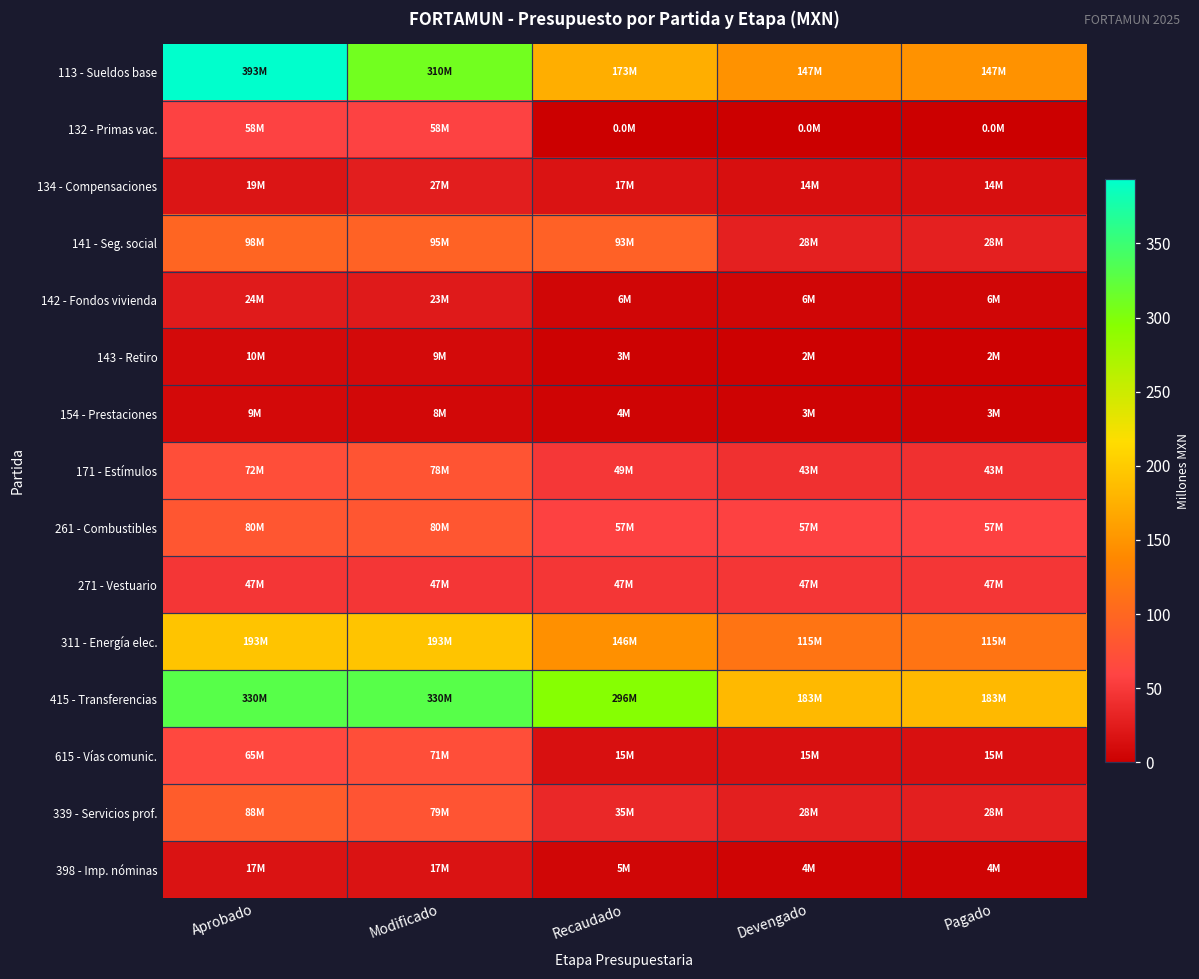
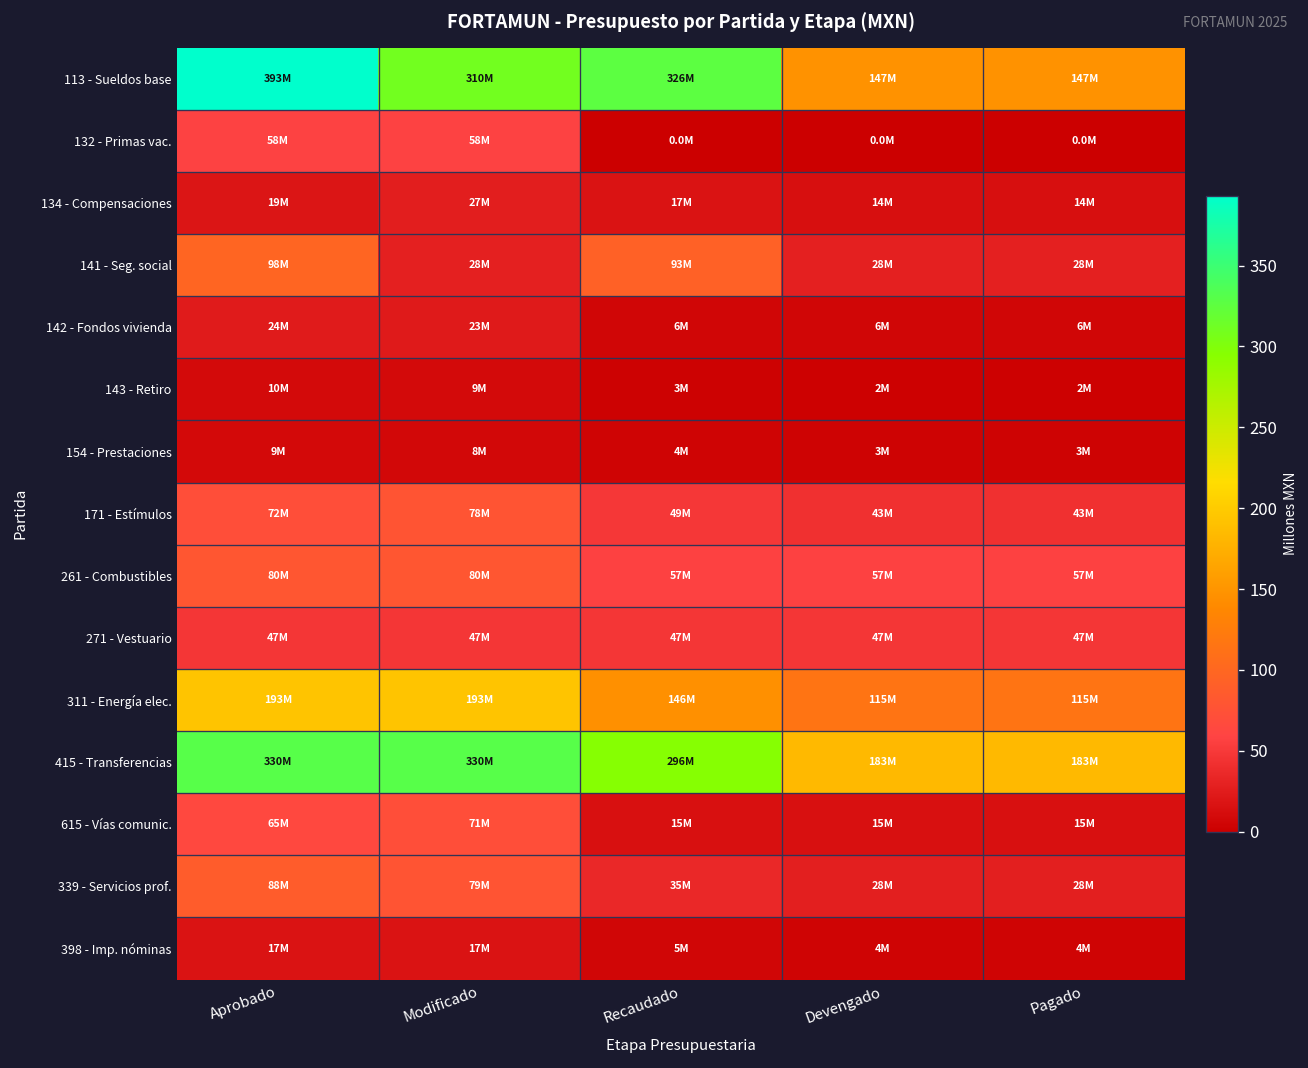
  {
    "113 - Sueldos base": {
      "Aprobado": "393M",
      "Modificado": "310M",
-     "Recaudado": "173M",
+     "Recaudado": "326M",
      "Devengado": "147M",
      "Pagado": "147M"
    },
    "132 - Primas vac.": {
      "Aprobado": "58M",
      "Modificado": "58M",
      "Recaudado": "0.0M",
      "Devengado": "0.0M",
      "Pagado": "0.0M"
    },
    "134 - Compensaciones": {
      "Aprobado": "19M",
      "Modificado": "27M",
      "Recaudado": "17M",
      "Devengado": "14M",
      "Pagado": "14M"
    },
    "141 - Seg. social": {
      "Aprobado": "98M",
-     "Modificado": "95M",
+     "Modificado": "28M",
      "Recaudado": "93M",
      "Devengado": "28M",
      "Pagado": "28M"
    },
    "142 - Fondos vivienda": {
      "Aprobado": "24M",
      "Modificado": "23M",
      "Recaudado": "6M",
      "Devengado": "6M",
      "Pagado": "6M"
    },
    "143 - Retiro": {
      "Aprobado": "10M",
      "Modificado": "9M",
      "Recaudado": "3M",
      "Devengado": "2M",
      "Pagado": "2M"
    },
    "154 - Prestaciones": {
      "Aprobado": "9M",
      "Modificado": "8M",
      "Recaudado": "4M",
      "Devengado": "3M",
      "Pagado": "3M"
    },
    "171 - Estímulos": {
      "Aprobado": "72M",
      "Modificado": "78M",
      "Recaudado": "49M",
      "Devengado": "43M",
      "Pagado": "43M"
    },
    "261 - Combustibles": {
      "Aprobado": "80M",
      "Modificado": "80M",
      "Recaudado": "57M",
      "Devengado": "57M",
      "Pagado": "57M"
    },
    "271 - Vestuario": {
      "Aprobado": "47M",
      "Modificado": "47M",
      "Recaudado": "47M",
      "Devengado": "47M",
      "Pagado": "47M"
    },
    "311 - Energía elec.": {
      "Aprobado": "193M",
      "Modificado": "193M",
      "Recaudado": "146M",
      "Devengado": "115M",
      "Pagado": "115M"
    },
    "415 - Transferencias": {
      "Aprobado": "330M",
      "Modificado": "330M",
      "Recaudado": "296M",
      "Devengado": "183M",
      "Pagado": "183M"
    },
    "615 - Vías comunic.": {
      "Aprobado": "65M",
      "Modificado": "71M",
      "Recaudado": "15M",
      "Devengado": "15M",
      "Pagado": "15M"
    },
    "339 - Servicios prof.": {
      "Aprobado": "88M",
      "Modificado": "79M",
      "Recaudado": "35M",
      "Devengado": "28M",
      "Pagado": "28M"
    },
    "398 - Imp. nóminas": {
      "Aprobado": "17M",
      "Modificado": "17M",
      "Recaudado": "5M",
      "Devengado": "4M",
      "Pagado": "4M"
    }
  }
